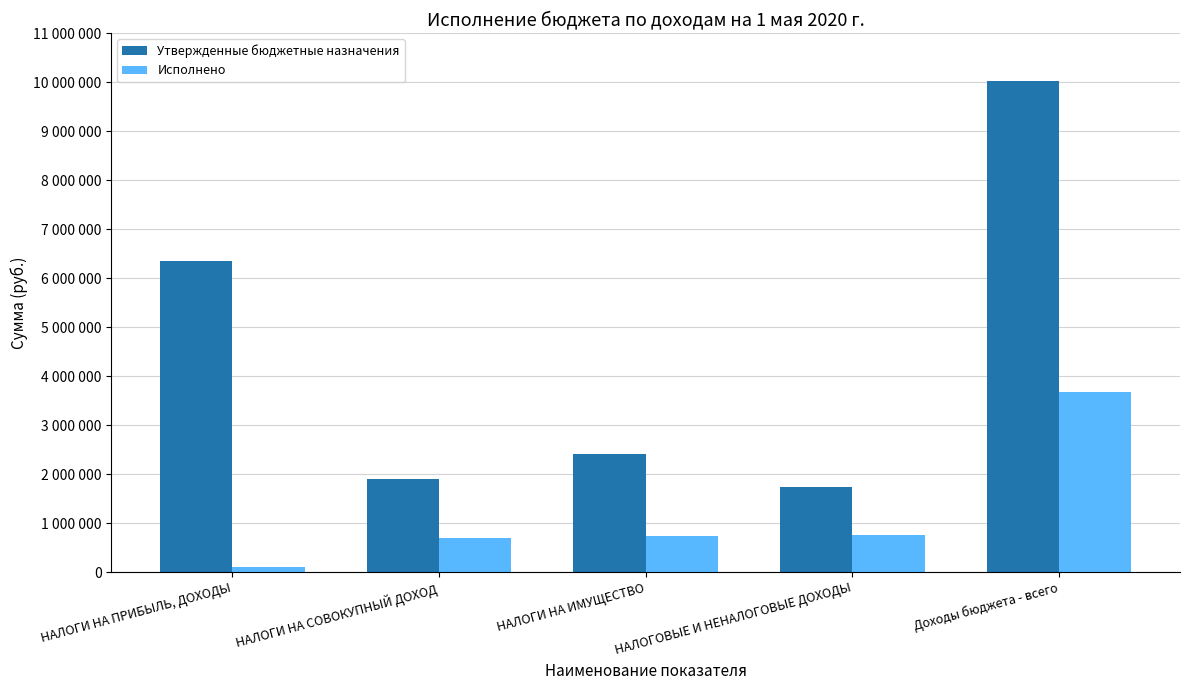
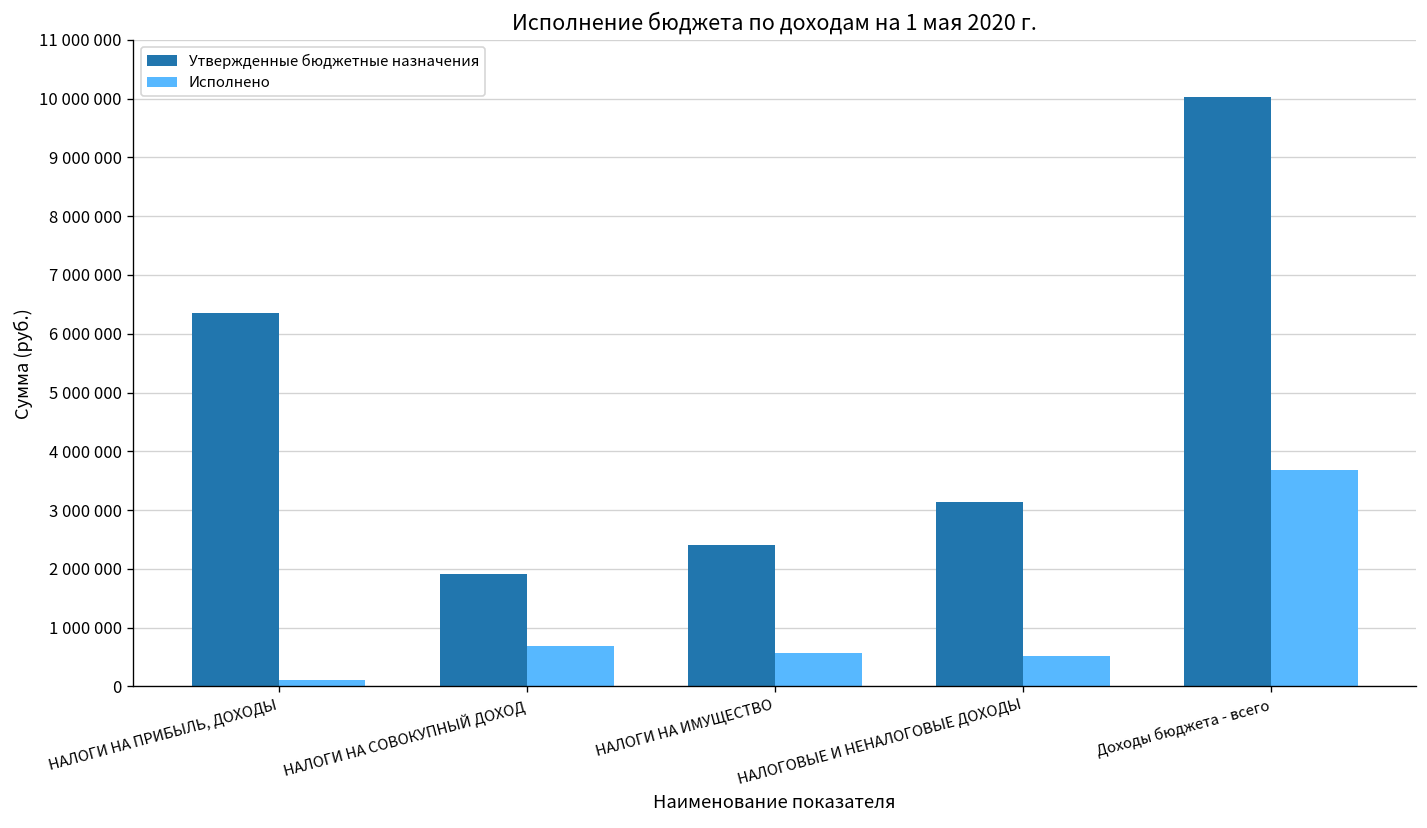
  {
    "Утвержденные бюджетные назначения": {
      "НАЛОГИ НА ПРИБЫЛЬ, ДОХОДЫ": 6300000,
      "НАЛОГИ НА СОВОКУПНЫЙ ДОХОД": 1900000,
      "НАЛОГИ НА ИМУЩЕСТВО": 2400000,
-     "НАЛОГОВЫЕ И НЕНАЛОГОВЫЕ ДОХОДЫ": 1700000,
+     "НАЛОГОВЫЕ И НЕНАЛОГОВЫЕ ДОХОДЫ": 3100000,
      "Доходы бюджета - всего": 10000000
    },
    "Исполнено": {
      "НАЛОГИ НА ПРИБЫЛЬ, ДОХОДЫ": 100000,
      "НАЛОГИ НА СОВОКУПНЫЙ ДОХОД": 700000,
-     "НАЛОГИ НА ИМУЩЕСТВО": 700000,
-     "НАЛОГОВЫЕ И НЕНАЛОГОВЫЕ ДОХОДЫ": 800000,
+     "НАЛОГИ НА ИМУЩЕСТВО": 600000,
+     "НАЛОГОВЫЕ И НЕНАЛОГОВЫЕ ДОХОДЫ": 500000,
      "Доходы бюджета - всего": 3700000
    }
  }
